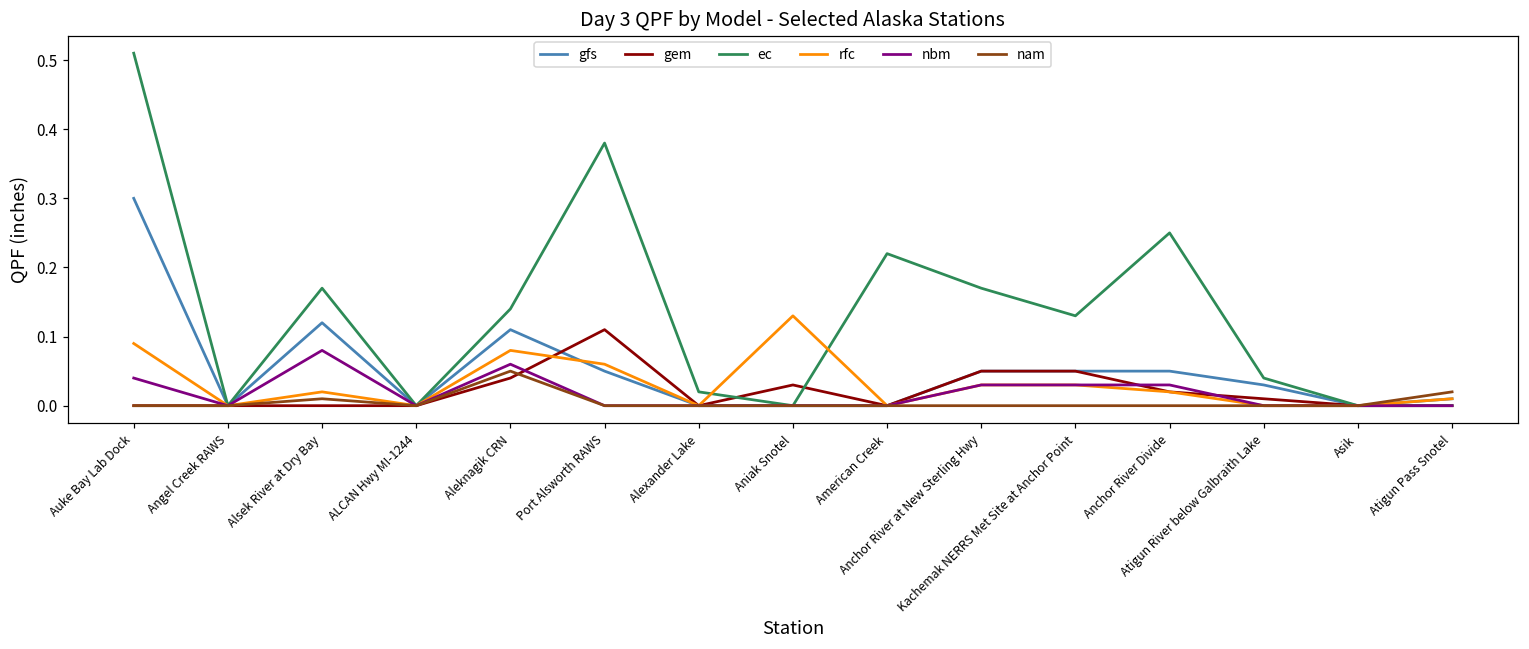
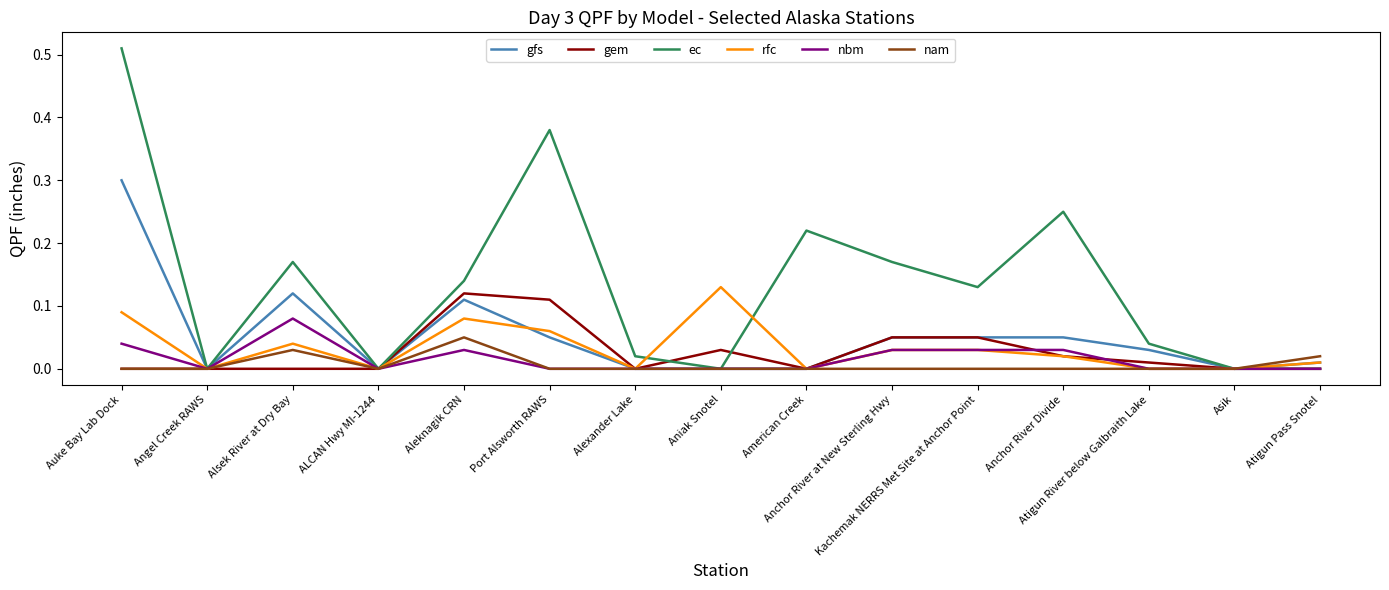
  {
    "gfs": {
      "Auke Bay Lab Dock": 0.30,
      "Alsek River at Dry Bay": 0.12,
      "Aleknagik CRN": 0.11,
      "Port Alsworth RAWS": 0.05,
      "Anchor River Divide": 0.05,
      "Atigun River below Galbraith Lake": 0.03
    },
    "gem": {
      "Alsek River at Dry Bay": 0.00,
-     "Aleknagik CRN": 0.04,
+     "Aleknagik CRN": 0.12,
      "Port Alsworth RAWS": 0.11,
      "Aniak Snotel": 0.03,
      "Atigun River below Galbraith Lake": 0.01
    },
    "ec": {
      "Auke Bay Lab Dock": 0.51,
      "Alsek River at Dry Bay": 0.17,
      "Aleknagik CRN": 0.14,
      "Port Alsworth RAWS": 0.38,
      "Alexander Lake": 0.02,
      "American Creek": 0.22,
      "Anchor River at New Sterling Hwy": 0.17,
      "Kachemak NERRS Met Site at Anchor Point": 0.13,
      "Anchor River Divide": 0.25,
      "Atigun River below Galbraith Lake": 0.04
    },
    "rfc": {
      "Auke Bay Lab Dock": 0.09,
-     "Alsek River at Dry Bay": 0.02,
+     "Alsek River at Dry Bay": 0.04,
      "Aleknagik CRN": 0.08,
      "Port Alsworth RAWS": 0.06,
      "Aniak Snotel": 0.13
    },
    "nbm": {
      "Auke Bay Lab Dock": 0.04,
      "Alsek River at Dry Bay": 0.08,
-     "Aleknagik CRN": 0.06,
+     "Aleknagik CRN": 0.03,
      "Anchor River Divide": 0.03
    },
    "nam": {
-     "Alsek River at Dry Bay": 0.01,
+     "Alsek River at Dry Bay": 0.03,
      "Aleknagik CRN": 0.05,
      "Anchor River at New Sterling Hwy": 0.00,
      "Kachemak NERRS Met Site at Anchor Point": 0.00,
      "Anchor River Divide": 0.00,
      "Atigun Pass Snotel": 0.02
    }
  }
